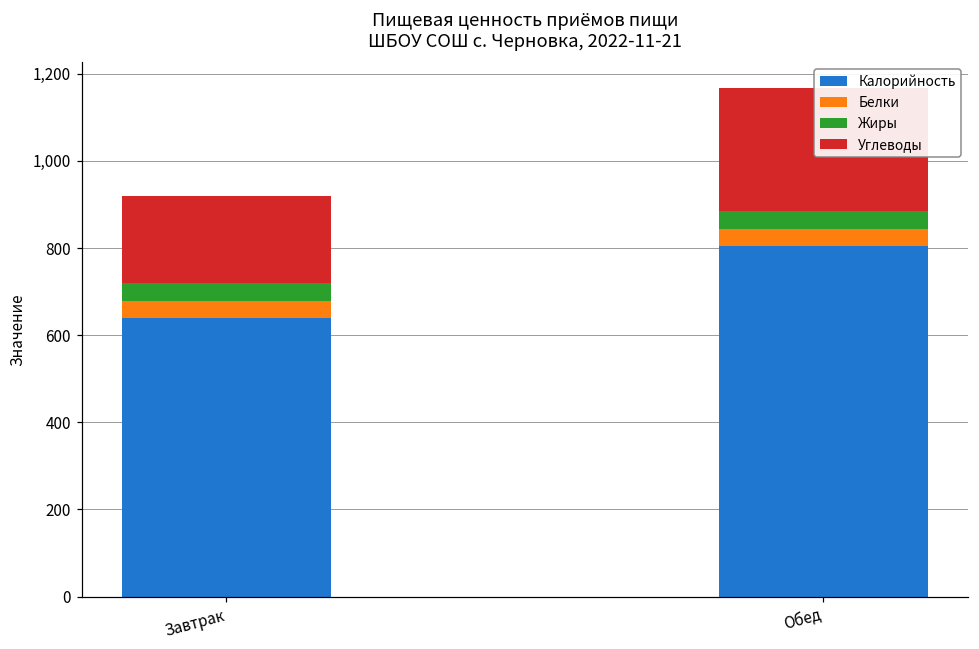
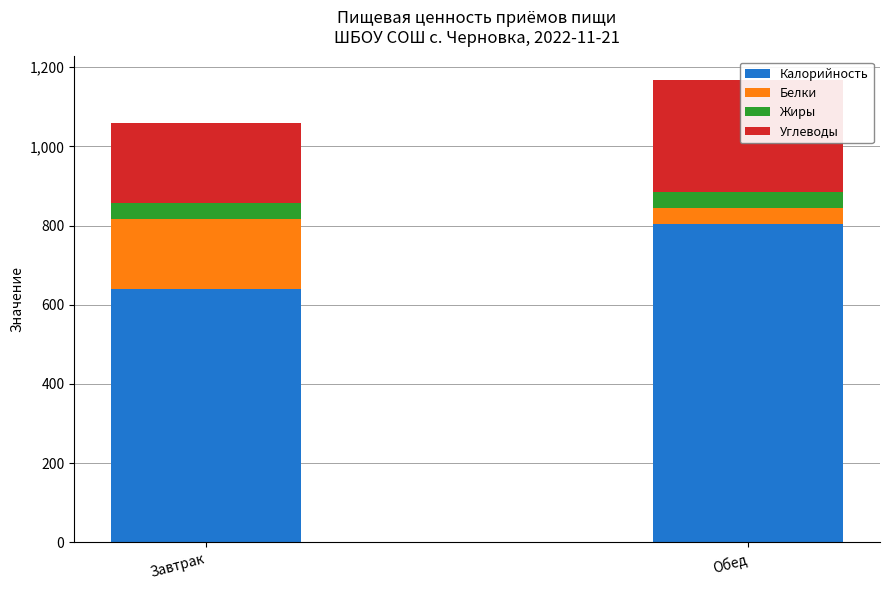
  {
    "Калорийность": {
      "Завтрак": 640,
      "Обед": 810
    },
    "Белки": {
-     "Завтрак": 40,
+     "Завтрак": 180,
      "Обед": 40
    },
    "Жиры": {
      "Завтрак": 40,
      "Обед": 40
    },
    "Углеводы": {
      "Завтрак": 200
    }
  }
